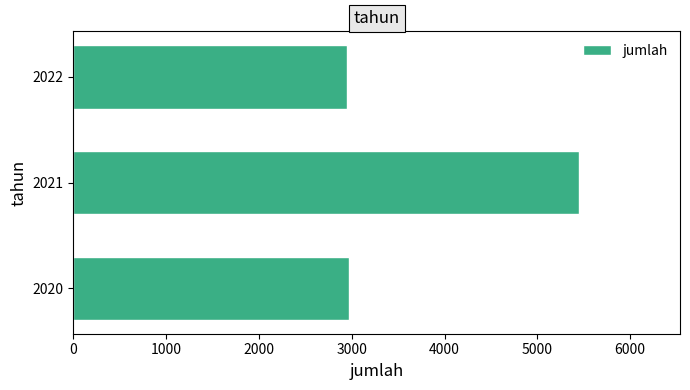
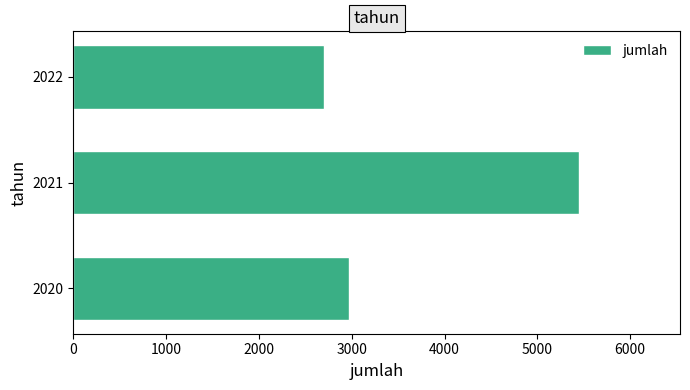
  {
-   "2022": 2900,
+   "2022": 2700,
    "2021": 5400,
    "2020": 3000
  }
